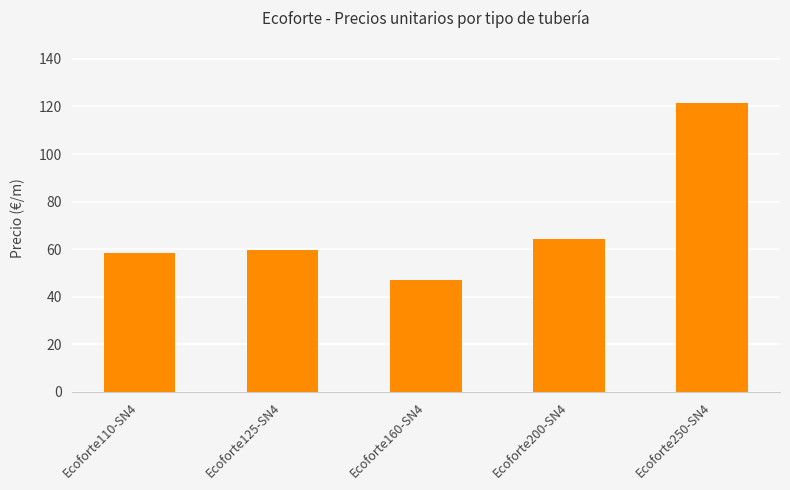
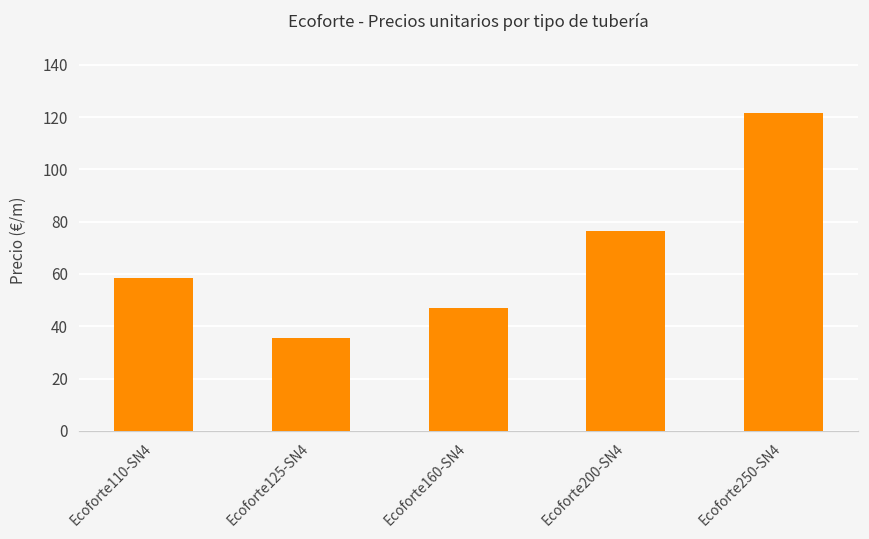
  {
    "Ecoforte110-SN4": 58,
-   "Ecoforte125-SN4": 60,
+   "Ecoforte125-SN4": 36,
    "Ecoforte160-SN4": 47,
-   "Ecoforte200-SN4": 64,
+   "Ecoforte200-SN4": 77,
    "Ecoforte250-SN4": 122
  }
